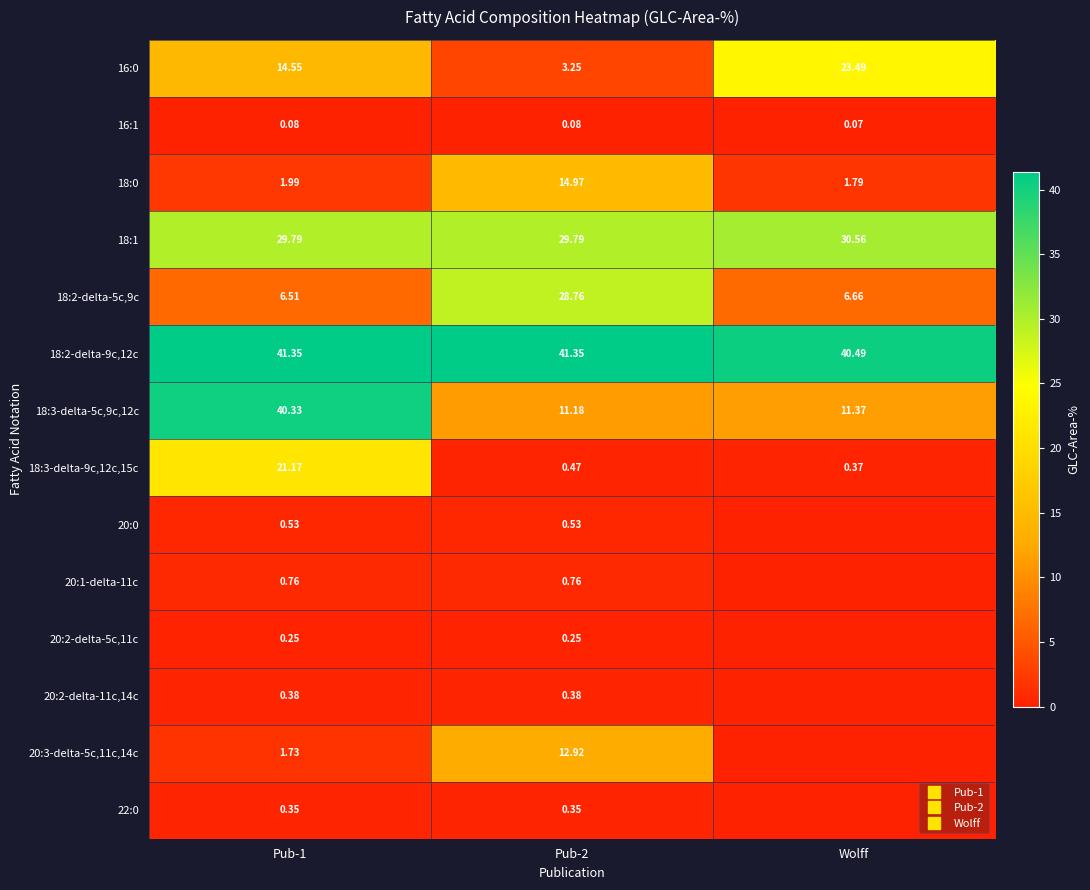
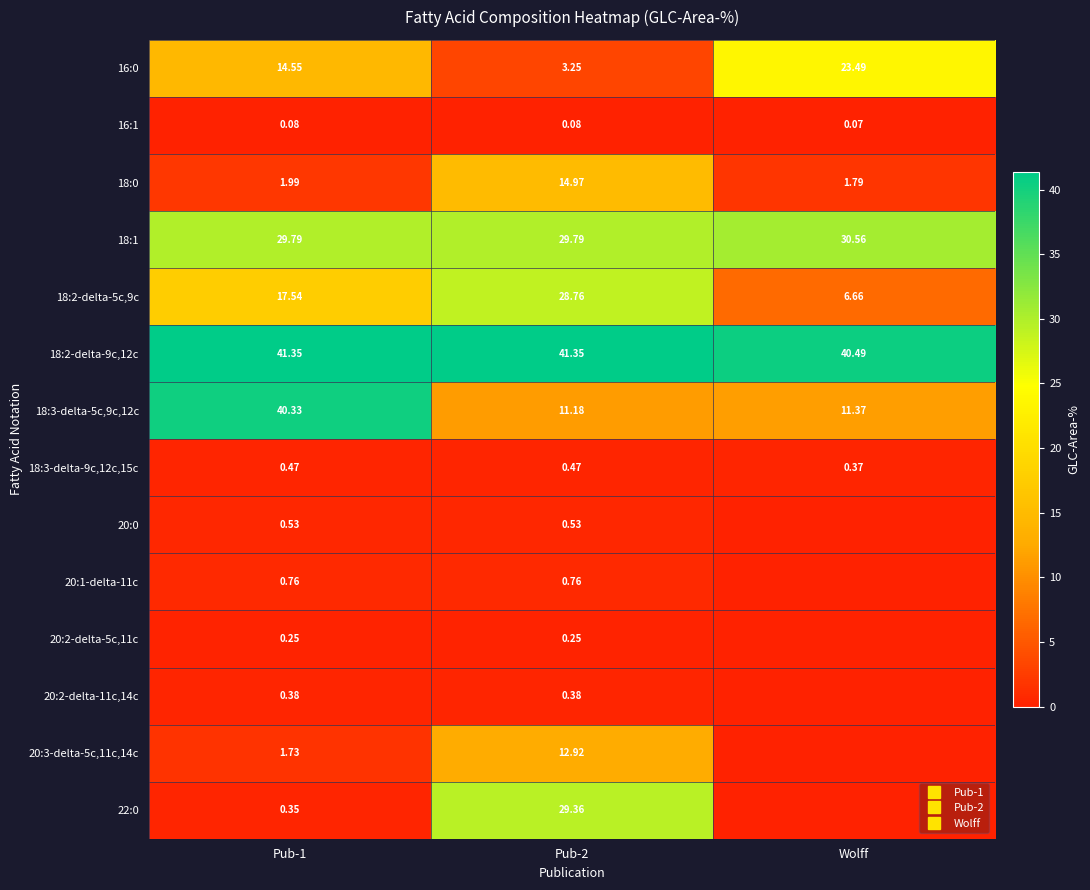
  {
    "16:0": {
      "Pub-1": 14.55,
      "Pub-2": 3.25,
      "Wolff": 23.49
    },
    "16:1": {
      "Pub-1": 0.08,
      "Pub-2": 0.08,
      "Wolff": 0.07
    },
    "18:0": {
      "Pub-1": 1.99,
      "Pub-2": 14.97,
      "Wolff": 1.79
    },
    "18:1": {
      "Pub-1": 29.79,
      "Pub-2": 29.79,
      "Wolff": 30.56
    },
    "18:2-delta-5c,9c": {
-     "Pub-1": 6.51,
+     "Pub-1": 17.54,
      "Pub-2": 28.76,
      "Wolff": 6.66
    },
    "18:2-delta-9c,12c": {
      "Pub-1": 41.35,
      "Pub-2": 41.35,
      "Wolff": 40.49
    },
    "18:3-delta-5c,9c,12c": {
      "Pub-1": 40.33,
      "Pub-2": 11.18,
      "Wolff": 11.37
    },
    "18:3-delta-9c,12c,15c": {
-     "Pub-1": 21.17,
+     "Pub-1": 0.47,
      "Pub-2": 0.47,
      "Wolff": 0.37
    },
    "20:0": {
      "Pub-1": 0.53,
      "Pub-2": 0.53
    },
    "20:1-delta-11c": {
      "Pub-1": 0.76,
      "Pub-2": 0.76
    },
    "20:2-delta-5c,11c": {
      "Pub-1": 0.25,
      "Pub-2": 0.25
    },
    "20:2-delta-11c,14c": {
      "Pub-1": 0.38,
      "Pub-2": 0.38
    },
    "20:3-delta-5c,11c,14c": {
      "Pub-1": 1.73,
      "Pub-2": 12.92
    },
    "22:0": {
      "Pub-1": 0.35,
-     "Pub-2": 0.35
+     "Pub-2": 29.36
    }
  }
